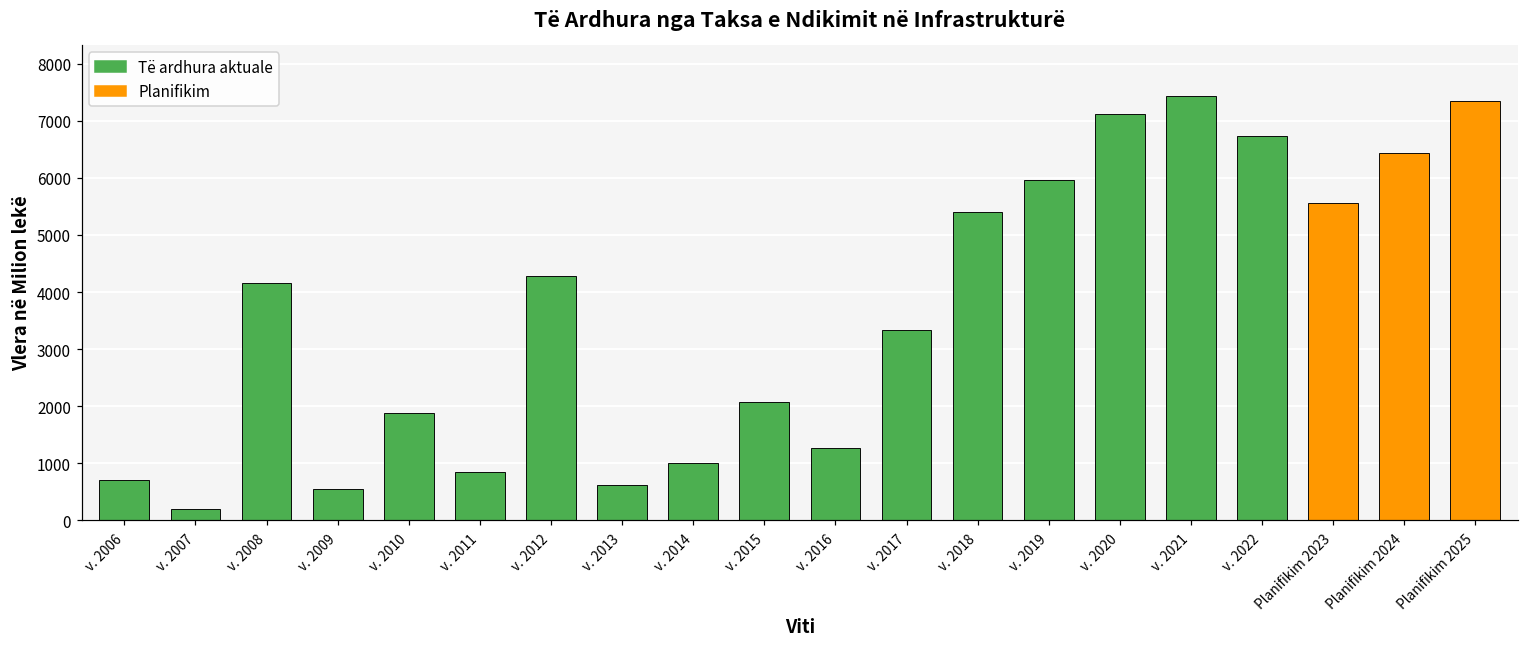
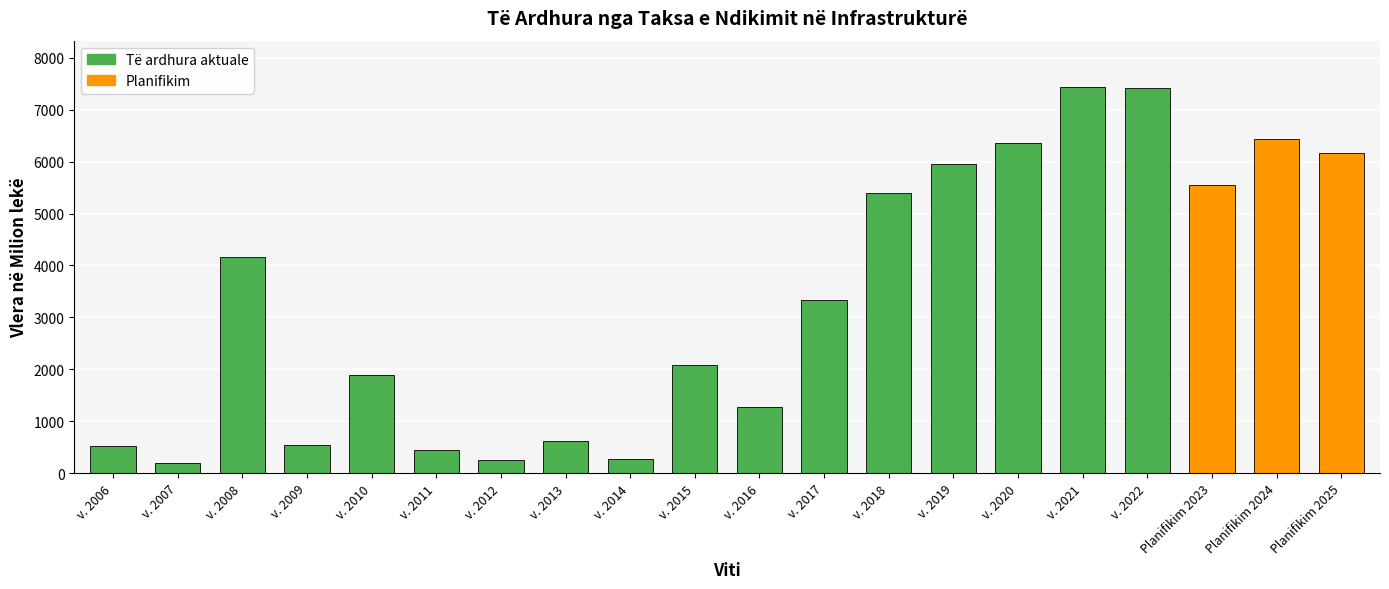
  {
-   "v. 2006": 700,
+   "v. 2006": 500,
    "v. 2007": 200,
    "v. 2008": 4200,
    "v. 2009": 500,
    "v. 2010": 1900,
-   "v. 2011": 800,
-   "v. 2012": 4300,
+   "v. 2011": 400,
+   "v. 2012": 200,
    "v. 2013": 600,
-   "v. 2014": 1000,
+   "v. 2014": 300,
    "v. 2015": 2100,
    "v. 2016": 1300,
    "v. 2017": 3300,
    "v. 2018": 5400,
    "v. 2019": 6000,
-   "v. 2020": 7100,
+   "v. 2020": 6400,
    "v. 2021": 7400,
-   "v. 2022": 6700,
+   "v. 2022": 7400,
    "Planifikim 2023": 5600,
    "Planifikim 2024": 6400,
-   "Planifikim 2025": 7400
+   "Planifikim 2025": 6200
  }
